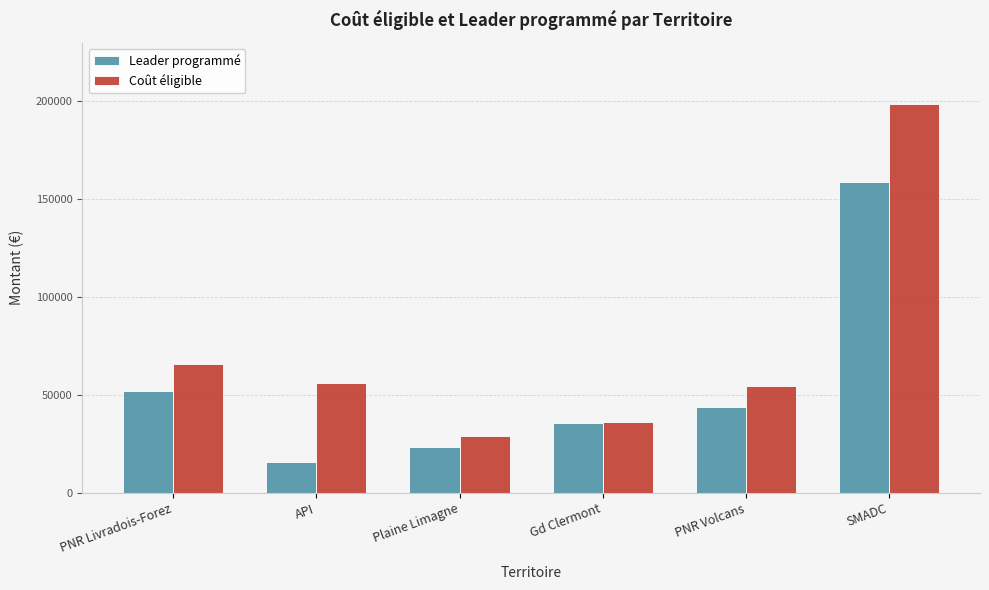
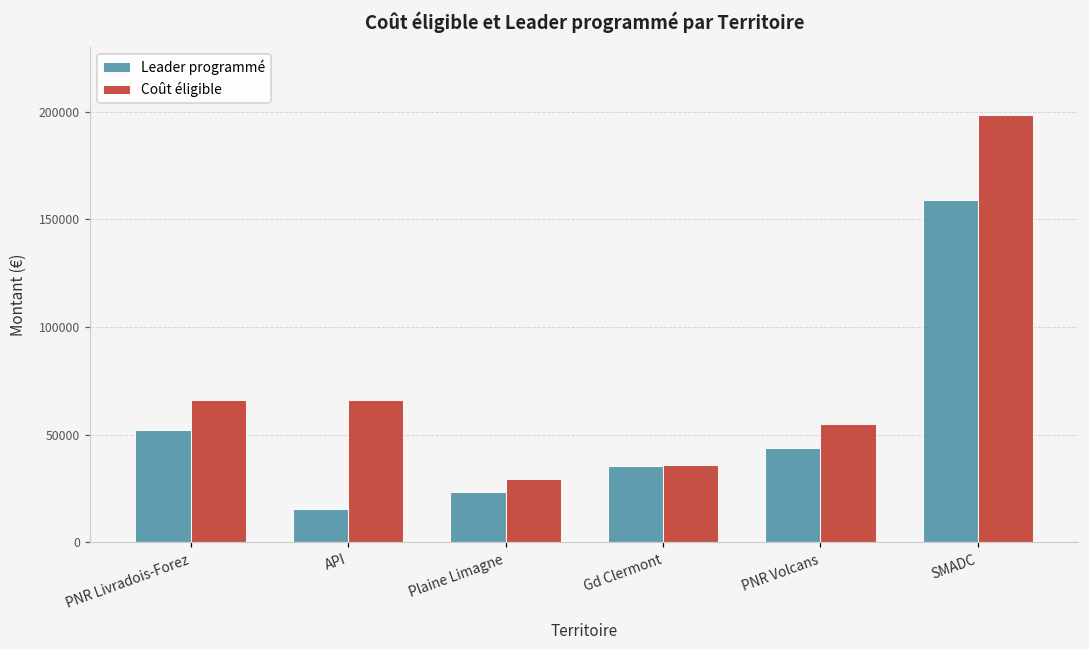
  {
    "Leader programmé": {
      "PNR Livradois-Forez": 52000,
      "API": 16000,
      "Plaine Limagne": 23000,
      "Gd Clermont": 35000,
      "PNR Volcans": 44000,
      "SMADC": 159000
    },
    "Coût éligible": {
      "PNR Livradois-Forez": 66000,
-     "API": 56000,
+     "API": 66000,
      "Plaine Limagne": 29000,
      "Gd Clermont": 36000,
      "PNR Volcans": 55000,
      "SMADC": 199000
    }
  }
